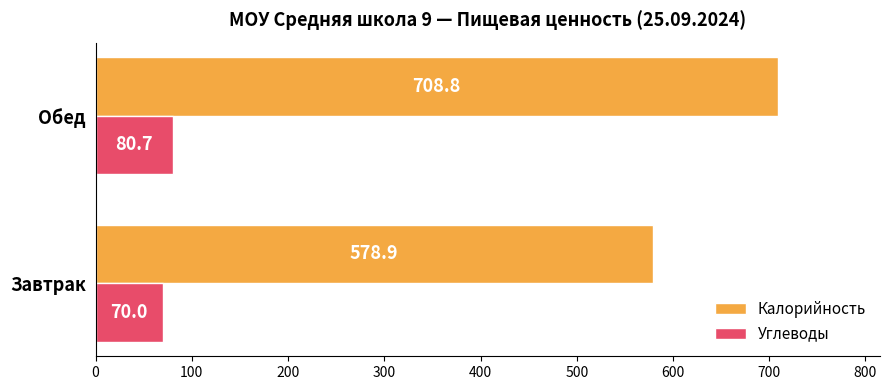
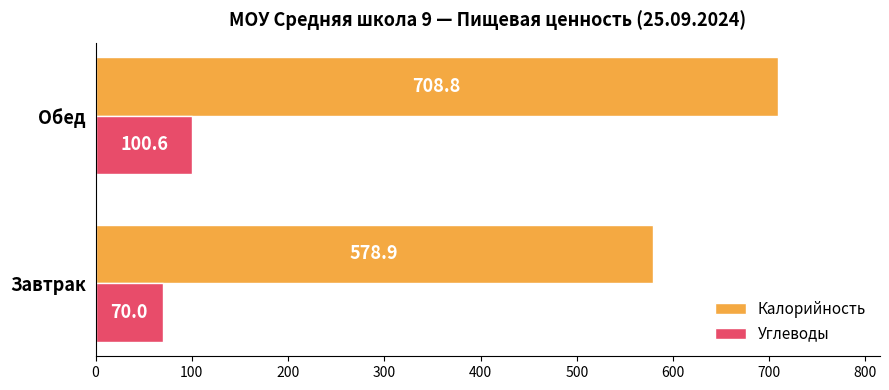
  {
    "Калорийность": {
      "Обед": 708.8,
      "Завтрак": 578.9
    },
    "Углеводы": {
-     "Обед": 80.7,
+     "Обед": 100.6,
      "Завтрак": 70.0
    }
  }
